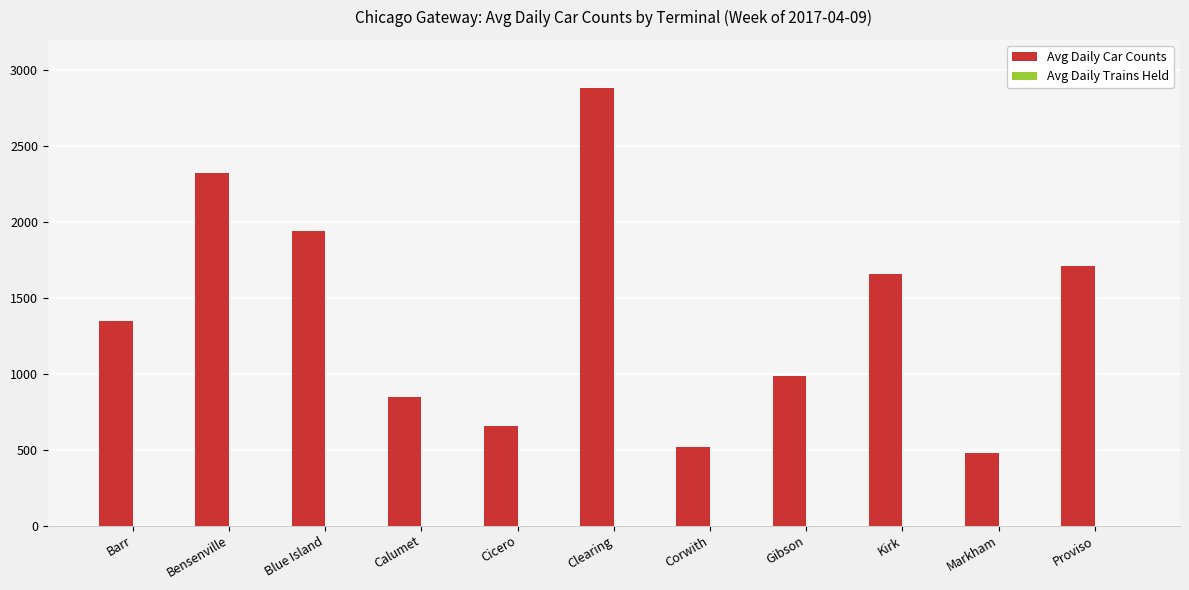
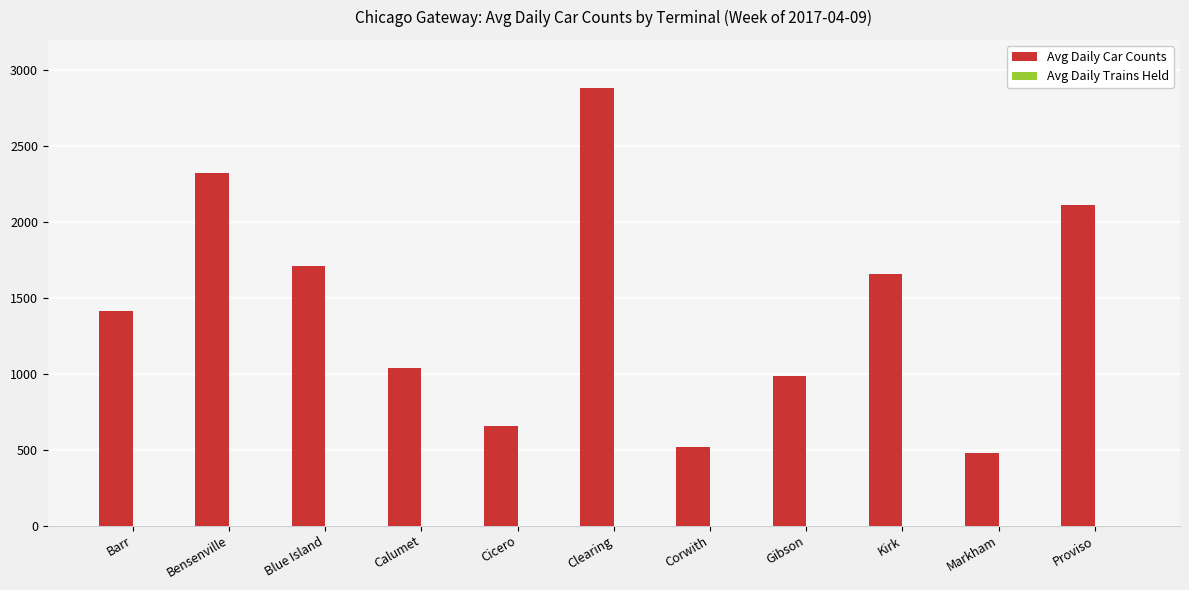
  {
    "Avg Daily Car Counts": {
-     "Barr": 1350,
+     "Barr": 1410,
      "Bensenville": 2330,
-     "Blue Island": 1940,
-     "Calumet": 850,
+     "Blue Island": 1710,
+     "Calumet": 1040,
      "Cicero": 650,
      "Clearing": 2890,
      "Corwith": 520,
      "Gibson": 980,
      "Kirk": 1660,
      "Markham": 480,
-     "Proviso": 1710
+     "Proviso": 2110
    },
    "Avg Daily Trains Held": {
      "Barr": 0,
      "Bensenville": 0,
      "Blue Island": 0,
      "Calumet": 0,
      "Cicero": 0,
      "Clearing": 0,
      "Corwith": 0,
      "Gibson": 0,
      "Kirk": 0,
      "Markham": 0,
      "Proviso": 0
    }
  }
